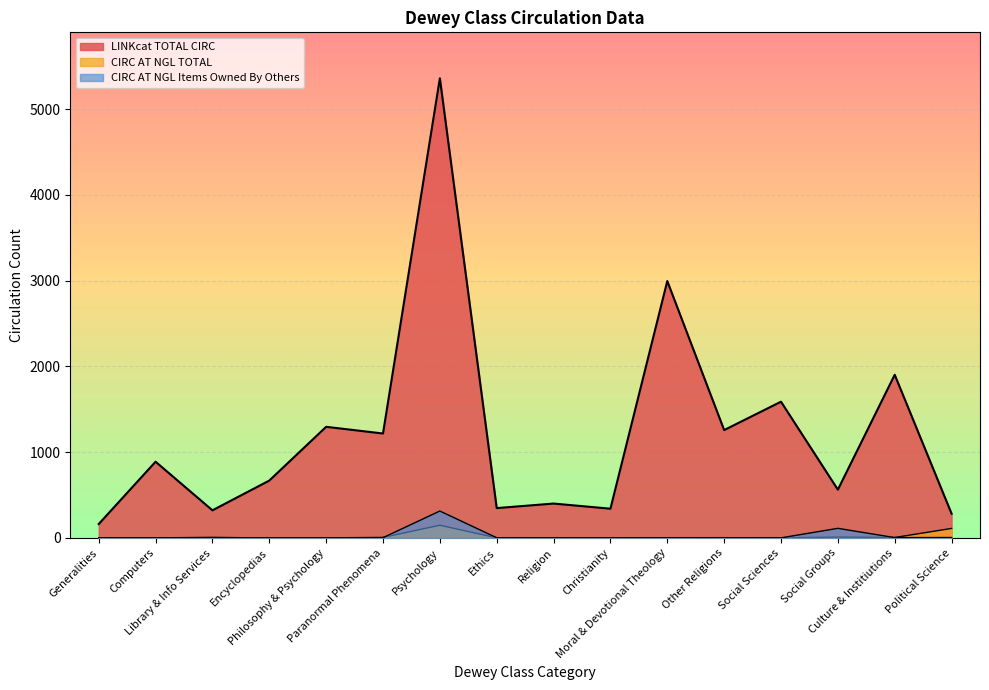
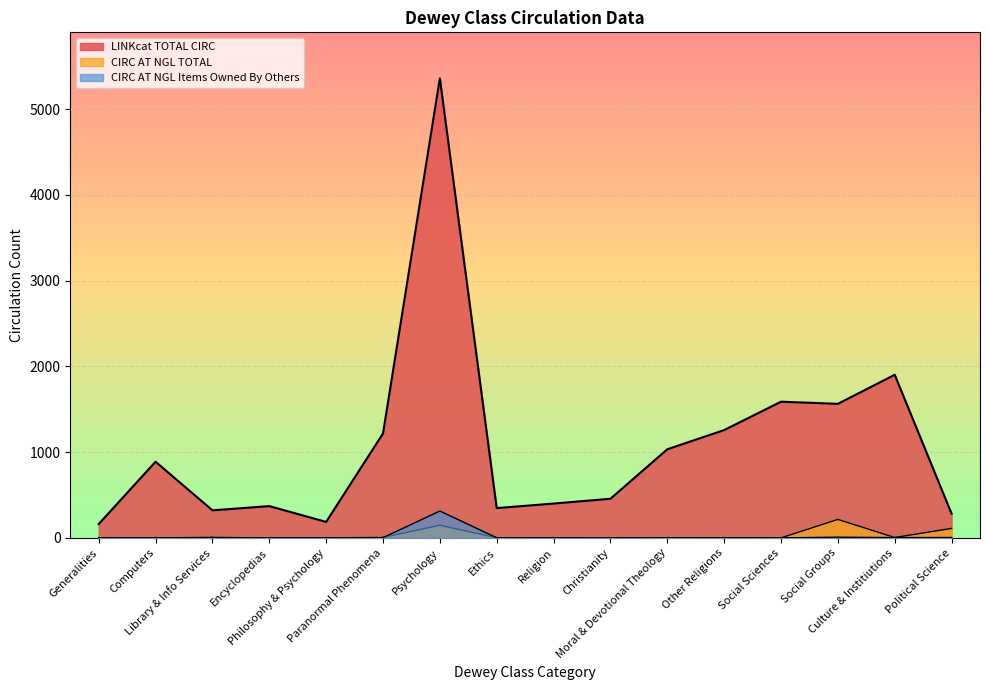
  {
    "LINKcat TOTAL CIRC": {
      "Generalities": 200,
      "Computers": 900,
      "Library & Info Services": 300,
-     "Encyclopedias": 700,
-     "Philosophy & Psychology": 1300,
+     "Encyclopedias": 400,
+     "Philosophy & Psychology": 200,
      "Paranormal Phenomena": 1200,
      "Psychology": 5400,
      "Ethics": 300,
      "Religion": 400,
-     "Christianity": 300,
-     "Moral & Devotional Theology": 3000,
+     "Christianity": 500,
+     "Moral & Devotional Theology": 1000,
      "Other Religions": 1300,
      "Social Sciences": 1600,
-     "Social Groups": 600,
+     "Social Groups": 1600,
      "Culture & Institiutions": 1900,
      "Political Science": 300
    },
    "CIRC AT NGL TOTAL": {
      "Psychology": 100,
-     "Social Groups": 0,
+     "Social Groups": 200,
      "Political Science": 100
    },
    "CIRC AT NGL Items Owned By Others": {
      "Psychology": 300,
-     "Social Groups": 100,
+     "Social Groups": 0,
      "Political Science": 0
    }
  }
